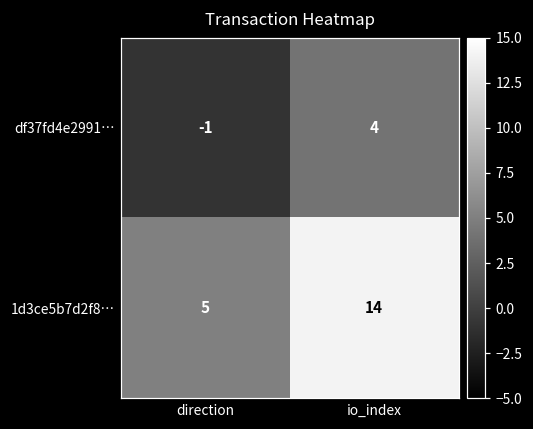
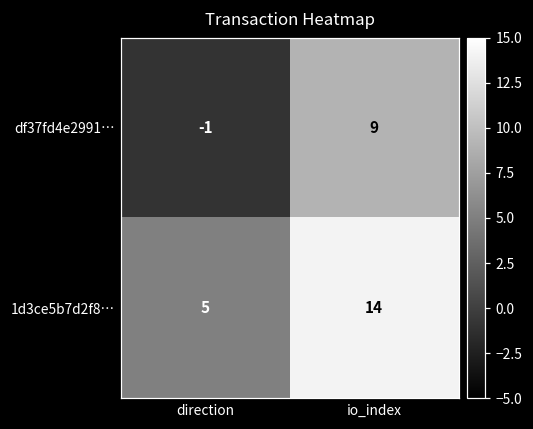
  {
    "df37fd4e2991…": {
      "direction": -1,
-     "io_index": 4
+     "io_index": 9
    },
    "1d3ce5b7d2f8…": {
      "direction": 5,
      "io_index": 14
    }
  }
